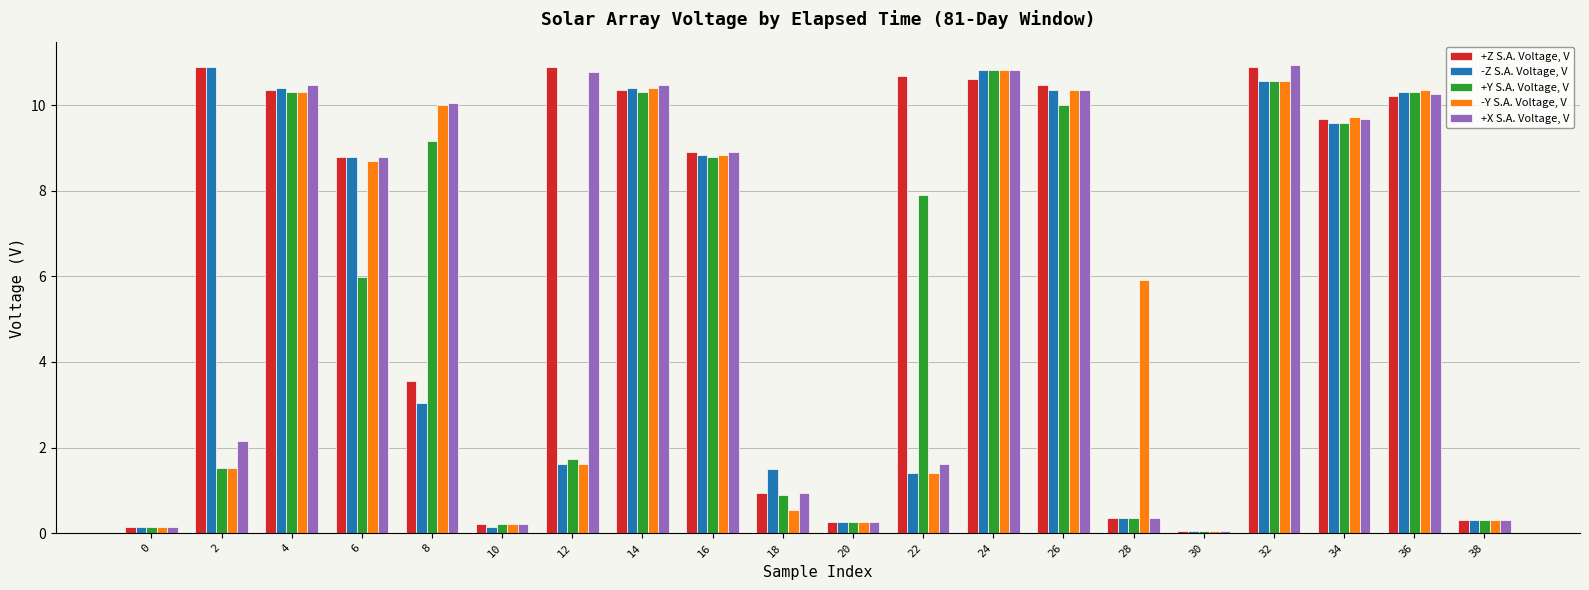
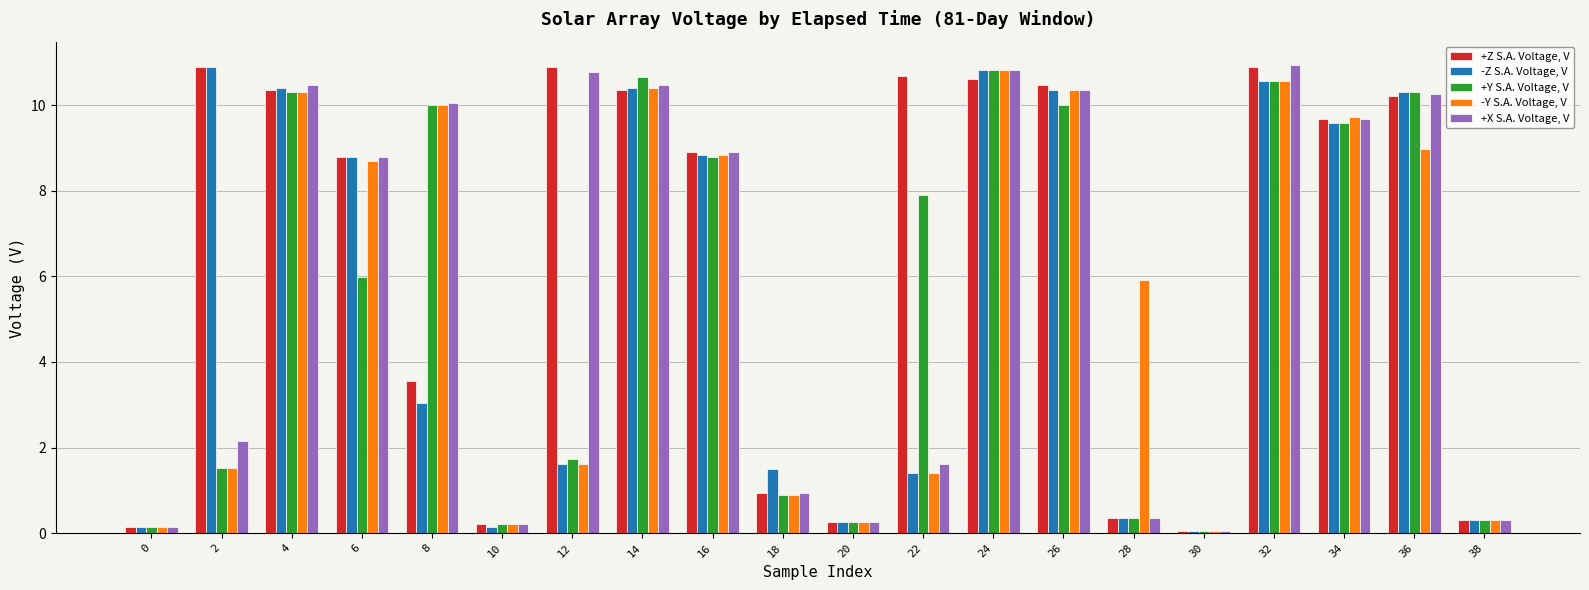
  {
    "+Z S.A. Voltage, V": {
      "0": 0.2,
      "2": 10.9,
      "4": 10.4,
      "6": 8.8,
      "8": 3.6,
      "10": 0.2,
      "12": 10.9,
      "14": 10.4,
      "16": 8.9,
      "18": 0.9,
      "20": 0.3,
      "22": 10.7,
      "24": 10.6,
      "26": 10.5,
      "28": 0.4,
      "32": 10.9,
      "34": 9.7,
      "36": 10.2,
      "38": 0.3
    },
    "-Z S.A. Voltage, V": {
      "0": 0.2,
      "2": 10.9,
      "4": 10.4,
      "6": 8.8,
      "8": 3.0,
      "10": 0.2,
      "12": 1.6,
      "14": 10.4,
      "16": 8.8,
      "18": 1.5,
      "20": 0.3,
      "22": 1.4,
      "24": 10.8,
      "26": 10.4,
      "28": 0.4,
      "32": 10.6,
      "34": 9.6,
      "36": 10.3,
      "38": 0.3
    },
    "+Y S.A. Voltage, V": {
      "0": 0.2,
      "2": 1.5,
      "4": 10.3,
      "6": 6.0,
-     "8": 9.2,
+     "8": 10.0,
      "10": 0.2,
      "12": 1.7,
-     "14": 10.3,
+     "14": 10.7,
      "16": 8.8,
      "18": 0.9,
      "20": 0.3,
      "22": 7.9,
      "24": 10.8,
      "26": 10.0,
      "28": 0.4,
      "32": 10.6,
      "34": 9.6,
      "36": 10.3,
      "38": 0.3
    },
    "-Y S.A. Voltage, V": {
      "0": 0.2,
      "2": 1.5,
      "4": 10.3,
      "6": 8.7,
      "8": 10.0,
      "10": 0.2,
      "12": 1.6,
      "14": 10.4,
      "16": 8.8,
-     "18": 0.5,
+     "18": 0.9,
      "20": 0.3,
      "22": 1.4,
      "24": 10.8,
      "26": 10.4,
      "28": 5.9,
      "32": 10.6,
      "34": 9.7,
-     "36": 10.4,
+     "36": 9.0,
      "38": 0.3
    },
    "+X S.A. Voltage, V": {
      "0": 0.2,
      "2": 2.1,
      "4": 10.5,
      "6": 8.8,
      "8": 10.0,
      "10": 0.2,
      "12": 10.8,
      "14": 10.5,
      "16": 8.9,
      "18": 0.9,
      "20": 0.3,
      "22": 1.6,
      "24": 10.8,
      "26": 10.4,
      "28": 0.4,
      "32": 10.9,
      "34": 9.7,
      "36": 10.3,
      "38": 0.3
    }
  }
